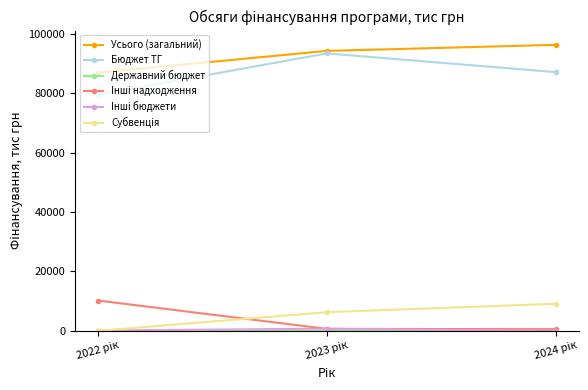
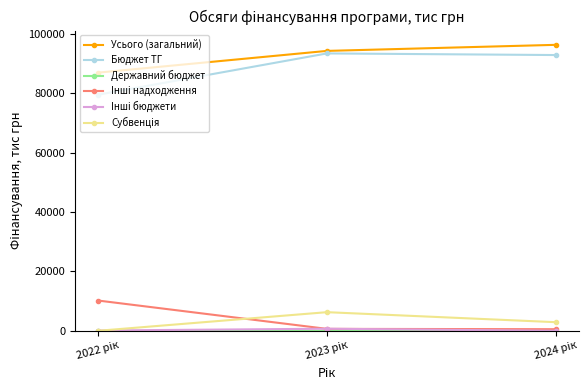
  {
    "Усього (загальний)": {
      "2024 рік": 96000
    },
    "Бюджет ТГ": {
-     "2024 рік": 87000
+     "2024 рік": 93000
    },
    "Інші надходження": {
      "2022 рік": 10000
    },
    "Субвенція": {
      "2023 рік": 6000,
-     "2024 рік": 9000
+     "2024 рік": 3000
    }
  }
